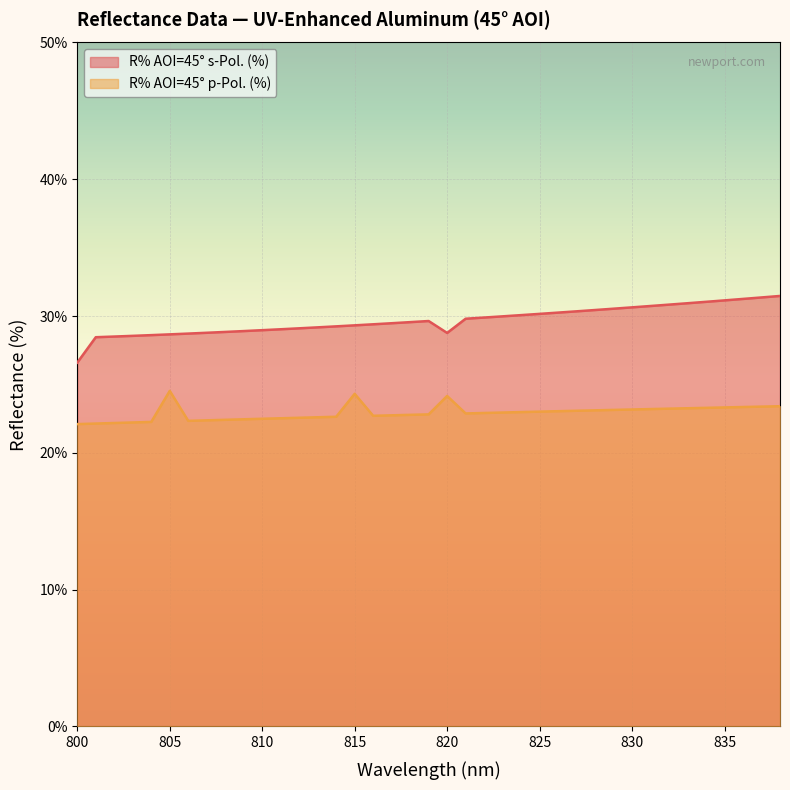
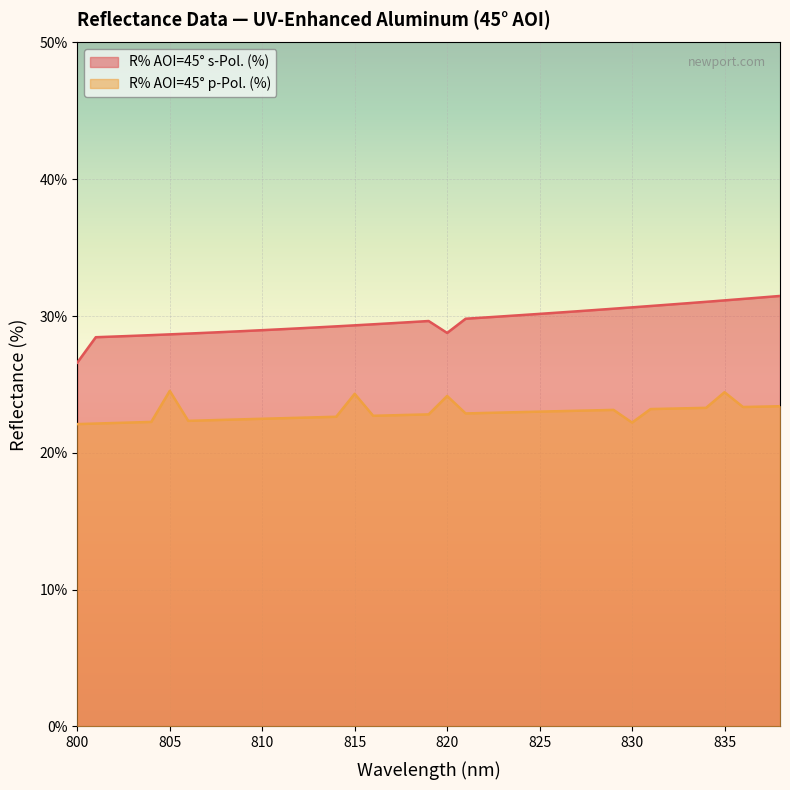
  {
    "R% AOI=45° s-Pol. (%)": {
      "800": "26.6%",
      "805": "28.7%",
      "810": "29.0%",
      "815": "29.3%",
      "820": "28.8%",
      "825": "30.2%",
      "830": "30.6%",
      "835": "31.1%"
    },
    "R% AOI=45° p-Pol. (%)": {
      "800": "22.1%",
      "805": "24.5%",
      "810": "22.5%",
      "815": "24.3%",
      "820": "24.2%",
      "825": "23.0%",
-     "830": "23.2%",
-     "835": "23.3%"
+     "830": "22.2%",
+     "835": "24.4%"
    }
  }
